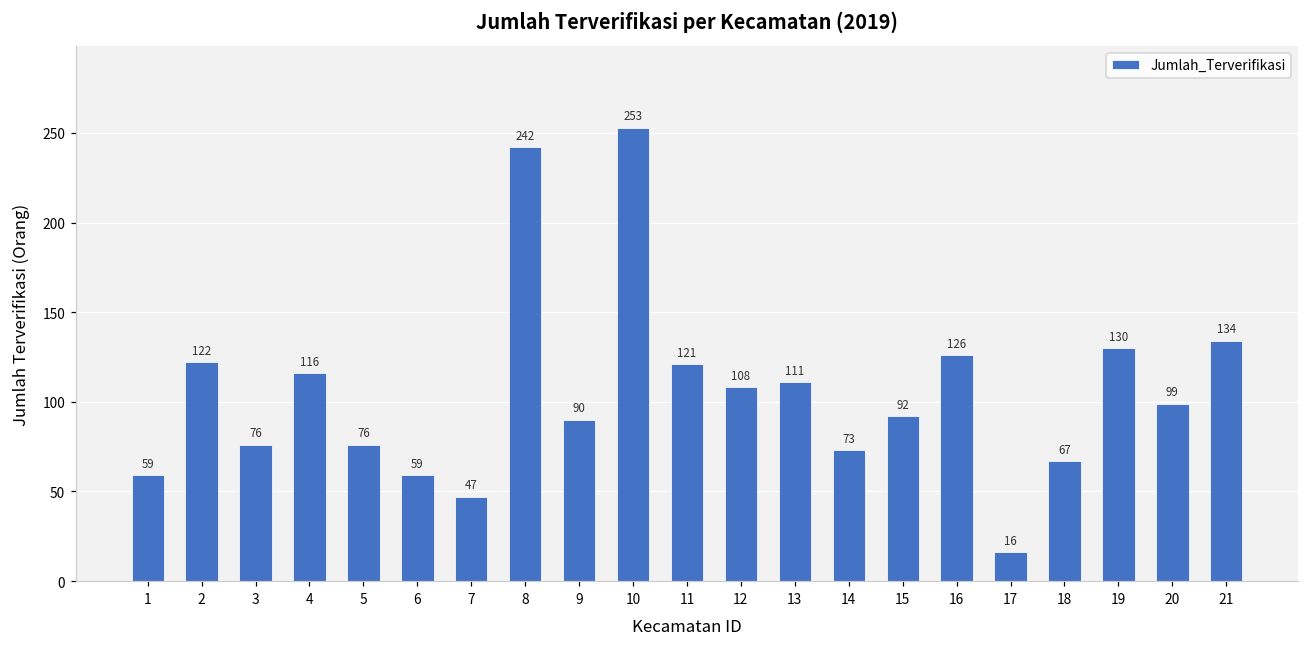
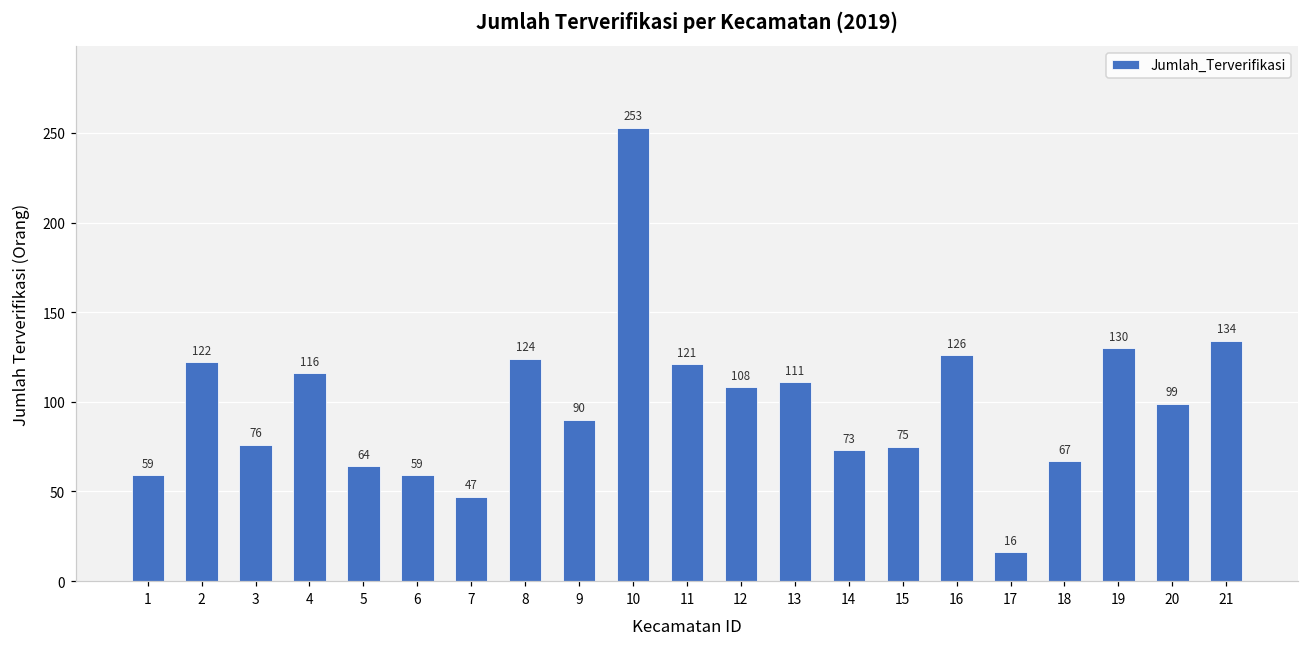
  {
    "1": 59,
    "2": 122,
    "3": 76,
    "4": 116,
-   "5": 76,
+   "5": 64,
    "6": 59,
    "7": 47,
-   "8": 242,
+   "8": 124,
    "9": 90,
    "10": 253,
    "11": 121,
    "12": 108,
    "13": 111,
    "14": 73,
-   "15": 92,
+   "15": 75,
    "16": 126,
    "17": 16,
    "18": 67,
    "19": 130,
    "20": 99,
    "21": 134
  }
